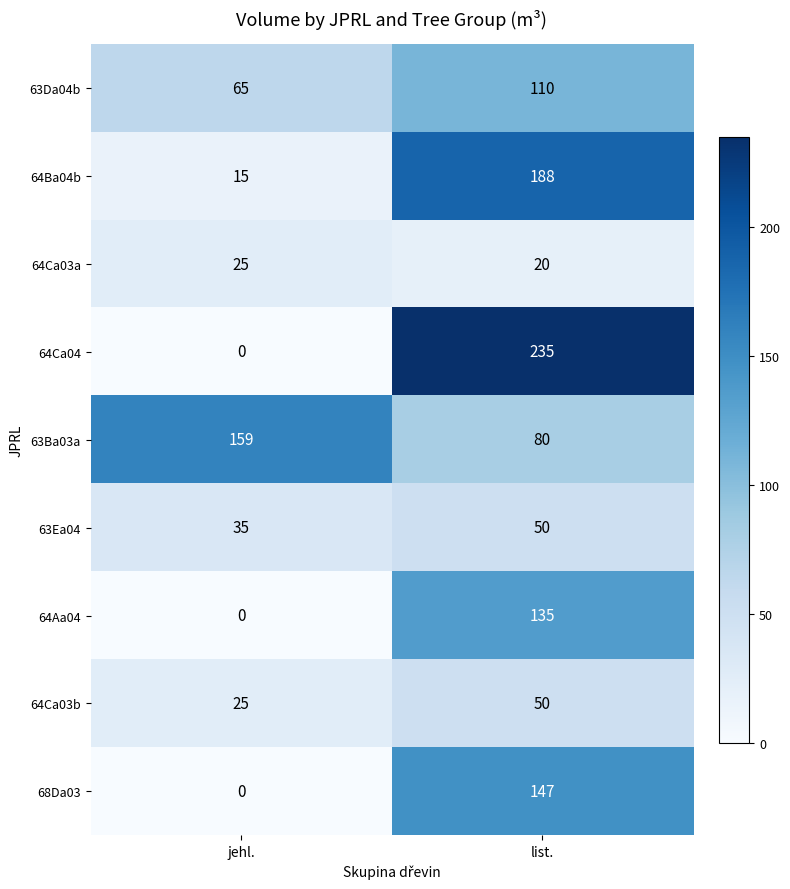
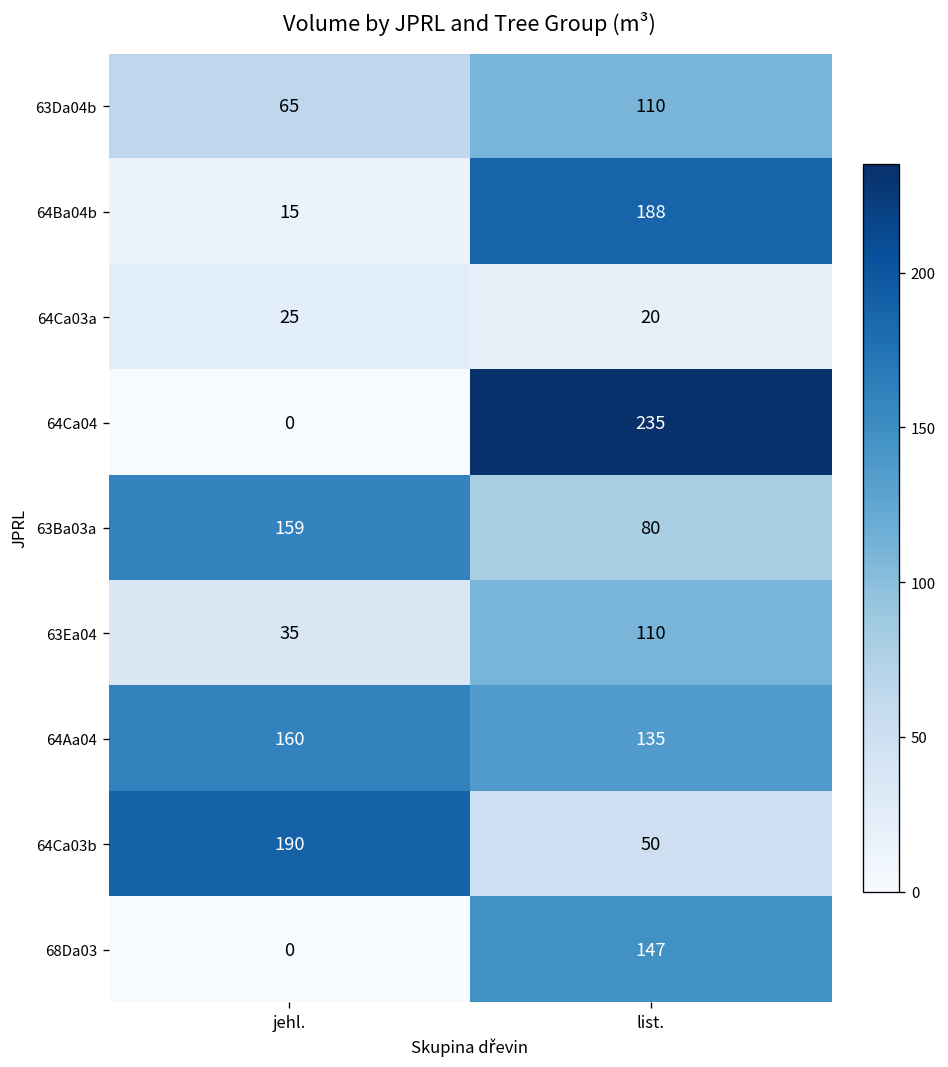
  {
    "63Da04b": {
      "jehl.": 65,
      "list.": 110
    },
    "64Ba04b": {
      "jehl.": 15,
      "list.": 188
    },
    "64Ca03a": {
      "jehl.": 25,
      "list.": 20
    },
    "64Ca04": {
      "jehl.": 0,
      "list.": 235
    },
    "63Ba03a": {
      "jehl.": 159,
      "list.": 80
    },
    "63Ea04": {
      "jehl.": 35,
-     "list.": 50
+     "list.": 110
    },
    "64Aa04": {
-     "jehl.": 0,
+     "jehl.": 160,
      "list.": 135
    },
    "64Ca03b": {
-     "jehl.": 25,
+     "jehl.": 190,
      "list.": 50
    },
    "68Da03": {
      "jehl.": 0,
      "list.": 147
    }
  }
